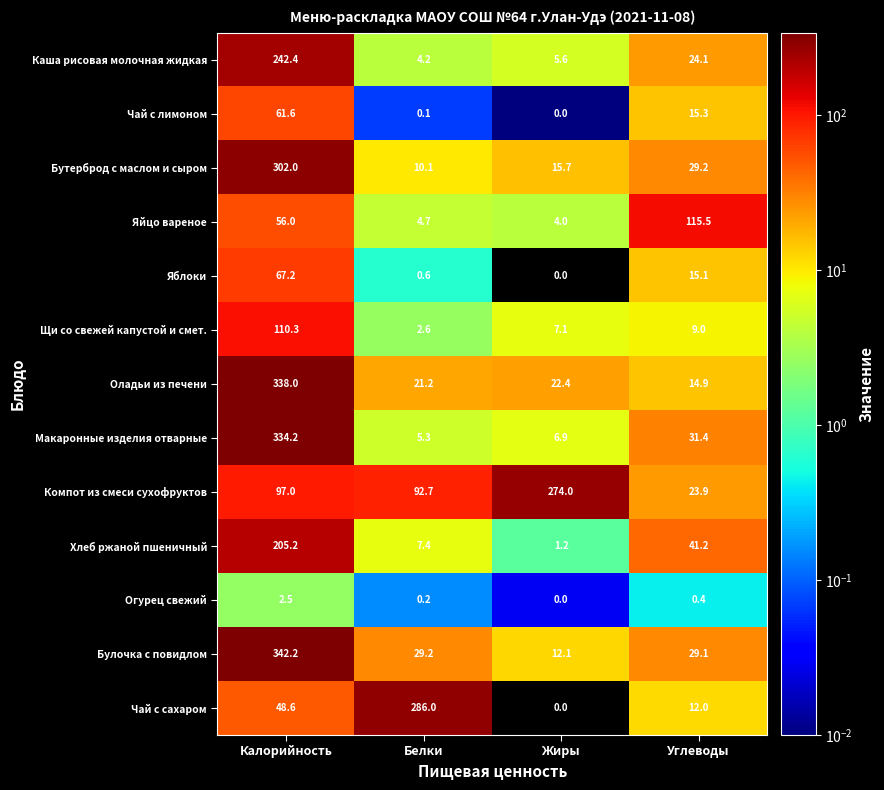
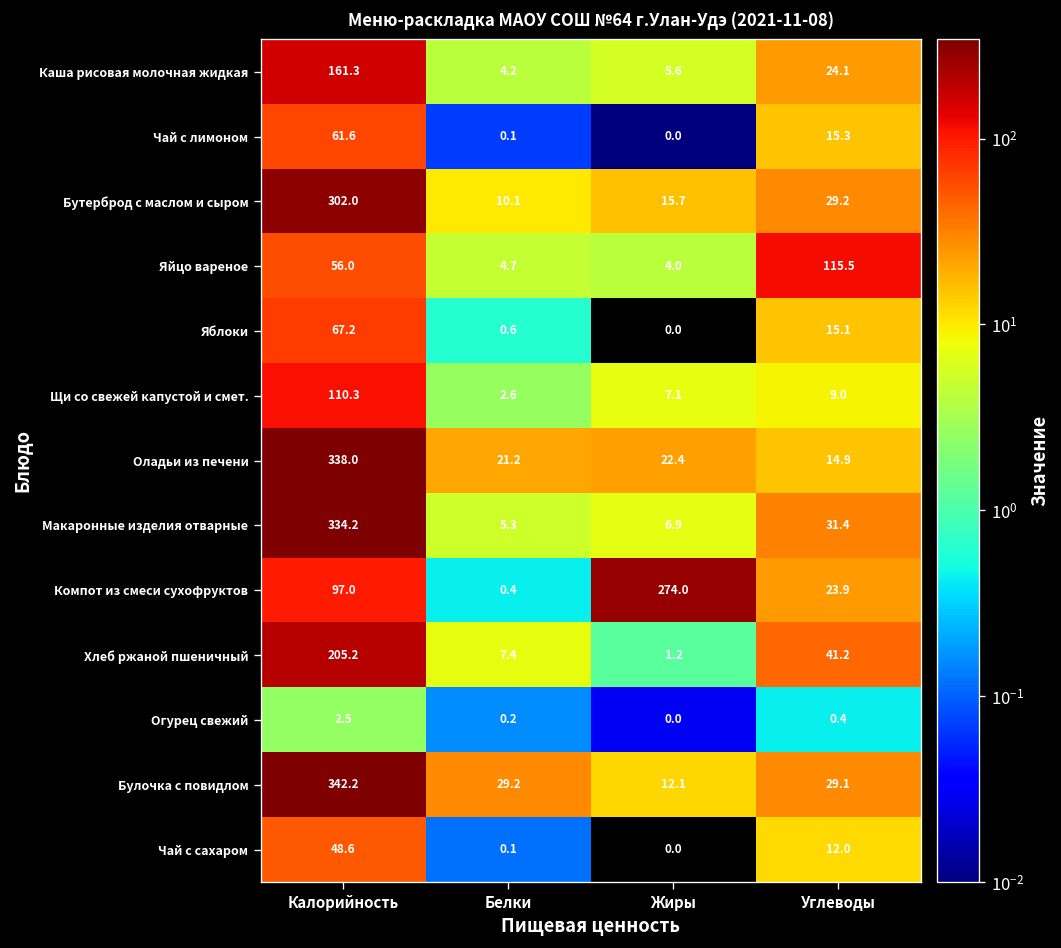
  {
    "Каша рисовая молочная жидкая": {
-     "Калорийность": 242.4,
+     "Калорийность": 161.3,
      "Белки": 4.2,
      "Жиры": 5.6,
      "Углеводы": 24.1
    },
    "Чай с лимоном": {
      "Калорийность": 61.6,
      "Белки": 0.1,
      "Жиры": 0.0,
      "Углеводы": 15.3
    },
    "Бутерброд с маслом и сыром": {
      "Калорийность": 302.0,
      "Белки": 10.1,
      "Жиры": 15.7,
      "Углеводы": 29.2
    },
    "Яйцо вареное": {
      "Калорийность": 56.0,
      "Белки": 4.7,
      "Жиры": 4.0,
      "Углеводы": 115.5
    },
    "Яблоки": {
      "Калорийность": 67.2,
      "Белки": 0.6,
      "Жиры": 0.0,
      "Углеводы": 15.1
    },
    "Щи со свежей капустой и смет.": {
      "Калорийность": 110.3,
      "Белки": 2.6,
      "Жиры": 7.1,
      "Углеводы": 9.0
    },
    "Оладьи из печени": {
      "Калорийность": 338.0,
      "Белки": 21.2,
      "Жиры": 22.4,
      "Углеводы": 14.9
    },
    "Макаронные изделия отварные": {
      "Калорийность": 334.2,
      "Белки": 5.3,
      "Жиры": 6.9,
      "Углеводы": 31.4
    },
    "Компот из смеси сухофруктов": {
      "Калорийность": 97.0,
-     "Белки": 92.7,
+     "Белки": 0.4,
      "Жиры": 274.0,
      "Углеводы": 23.9
    },
    "Хлеб ржаной пшеничный": {
      "Калорийность": 205.2,
      "Белки": 7.4,
      "Жиры": 1.2,
      "Углеводы": 41.2
    },
    "Огурец свежий": {
      "Калорийность": 2.5,
      "Белки": 0.2,
      "Жиры": 0.0,
      "Углеводы": 0.4
    },
    "Булочка с повидлом": {
      "Калорийность": 342.2,
      "Белки": 29.2,
      "Жиры": 12.1,
      "Углеводы": 29.1
    },
    "Чай с сахаром": {
      "Калорийность": 48.6,
-     "Белки": 286.0,
+     "Белки": 0.1,
      "Жиры": 0.0,
      "Углеводы": 12.0
    }
  }
